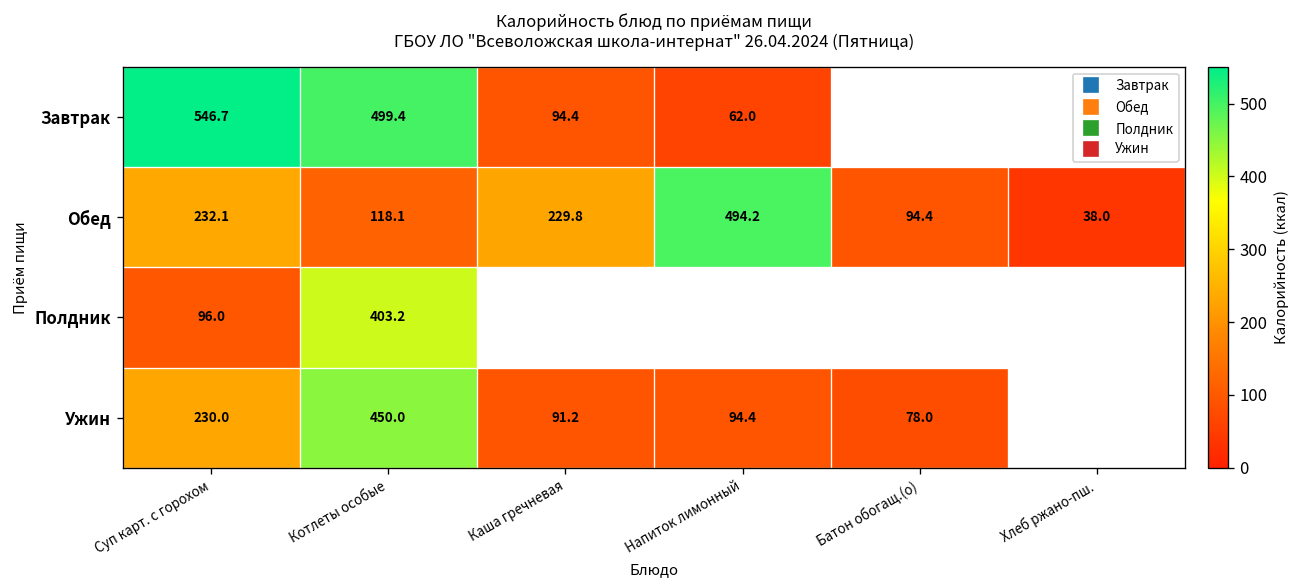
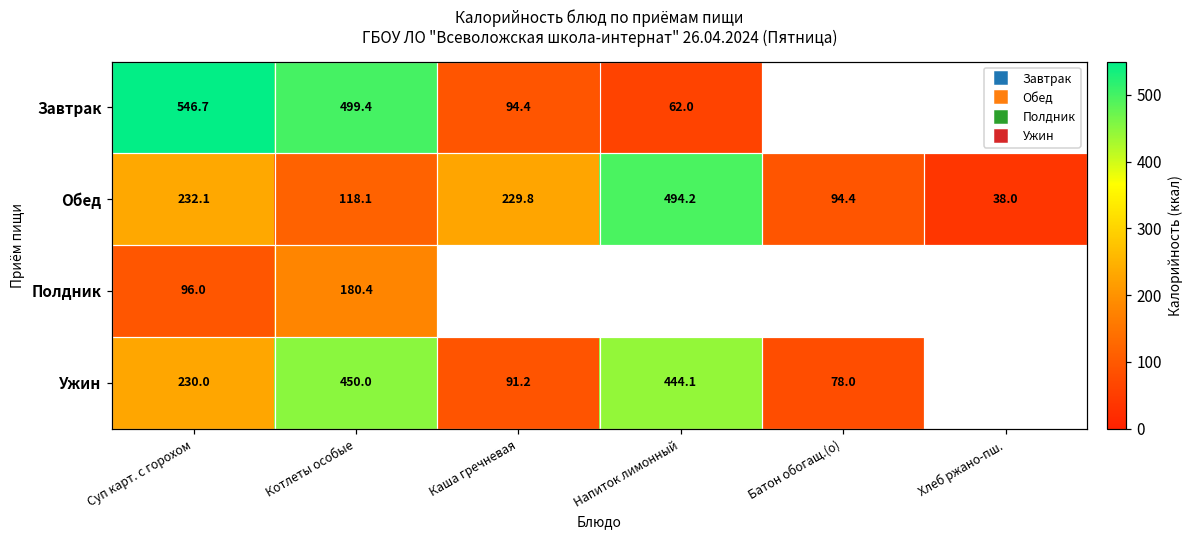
  {
    "Завтрак": {
      "Суп карт. с горохом": 546.7,
      "Котлеты особые": 499.4,
      "Каша гречневая": 94.4,
      "Напиток лимонный": 62.0
    },
    "Обед": {
      "Суп карт. с горохом": 232.1,
      "Котлеты особые": 118.1,
      "Каша гречневая": 229.8,
      "Напиток лимонный": 494.2,
      "Батон обогащ.(о)": 94.4,
      "Хлеб ржано-пш.": 38.0
    },
    "Полдник": {
      "Суп карт. с горохом": 96.0,
-     "Котлеты особые": 403.2
+     "Котлеты особые": 180.4
    },
    "Ужин": {
      "Суп карт. с горохом": 230.0,
      "Котлеты особые": 450.0,
      "Каша гречневая": 91.2,
-     "Напиток лимонный": 94.4,
+     "Напиток лимонный": 444.1,
      "Батон обогащ.(о)": 78.0
    }
  }
